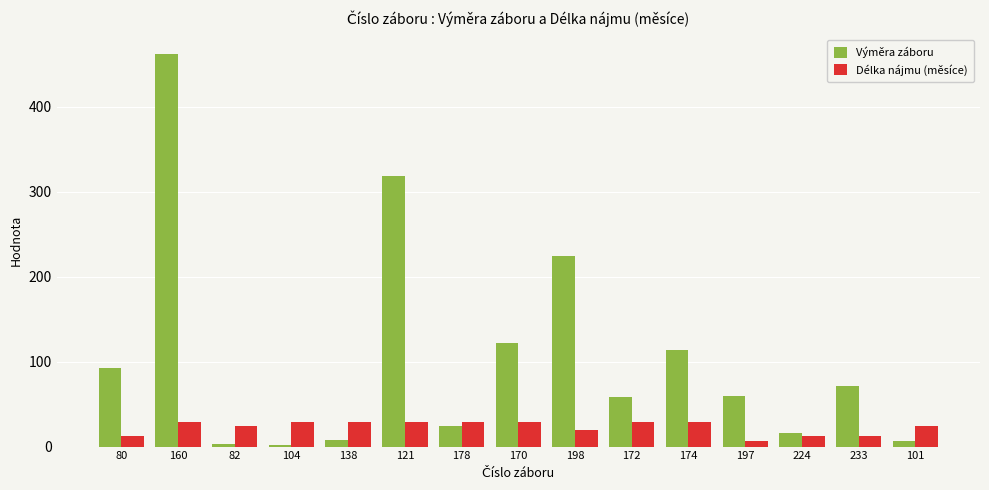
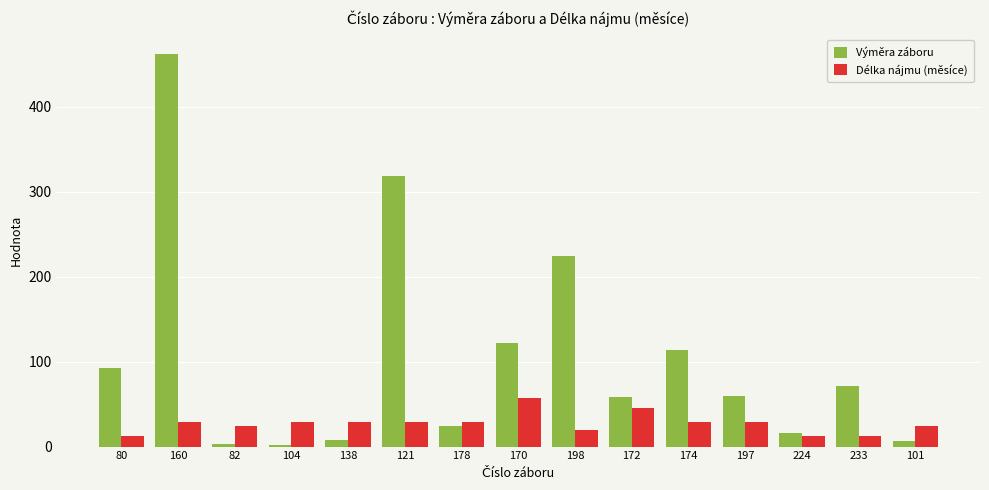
  {
    "Výměra záboru": {
      "80": 90,
      "160": 460,
      "82": 0,
      "138": 10,
      "121": 320,
      "178": 20,
      "170": 120,
      "198": 220,
      "172": 60,
      "174": 110,
      "197": 60,
      "224": 20,
      "233": 70,
      "101": 10
    },
    "Délka nájmu (měsíce)": {
      "80": 10,
      "160": 30,
      "82": 20,
      "104": 30,
      "138": 30,
      "121": 30,
      "178": 30,
-     "170": 30,
+     "170": 60,
      "198": 20,
-     "172": 30,
+     "172": 50,
      "174": 30,
-     "197": 10,
+     "197": 30,
      "224": 10,
      "233": 10,
      "101": 20
    }
  }
